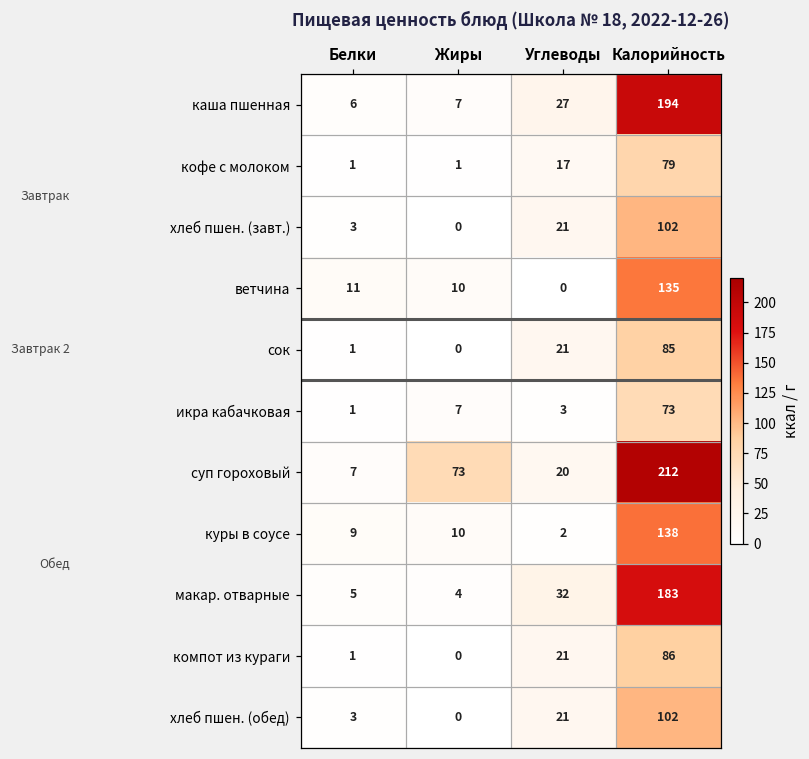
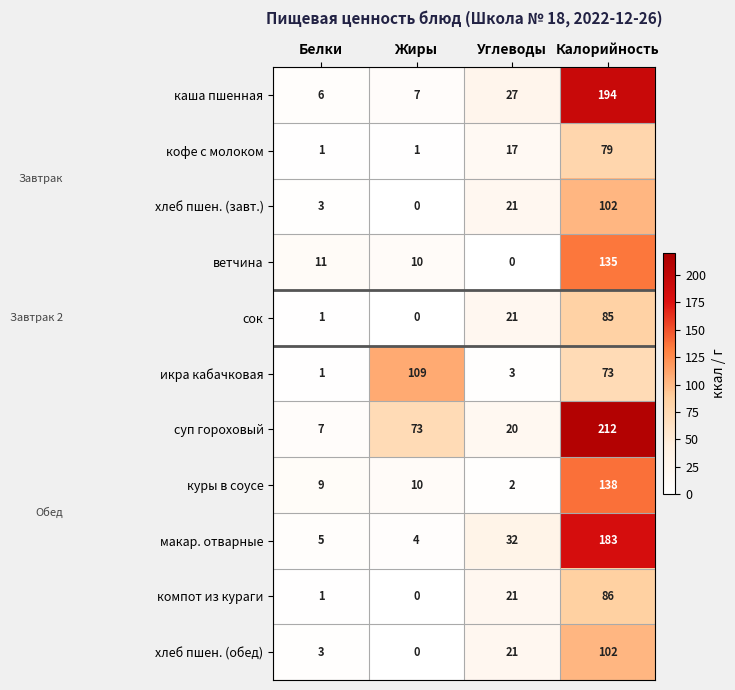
  {
    "каша пшенная": {
      "Белки": 6,
      "Жиры": 7,
      "Углеводы": 27,
      "Калорийность": 194
    },
    "кофе с молоком": {
      "Белки": 1,
      "Жиры": 1,
      "Углеводы": 17,
      "Калорийность": 79
    },
    "хлеб пшен. (завт.)": {
      "Белки": 3,
      "Жиры": 0,
      "Углеводы": 21,
      "Калорийность": 102
    },
    "ветчина": {
      "Белки": 11,
      "Жиры": 10,
      "Углеводы": 0,
      "Калорийность": 135
    },
    "сок": {
      "Белки": 1,
      "Жиры": 0,
      "Углеводы": 21,
      "Калорийность": 85
    },
    "икра кабачковая": {
      "Белки": 1,
-     "Жиры": 7,
+     "Жиры": 109,
      "Углеводы": 3,
      "Калорийность": 73
    },
    "суп гороховый": {
      "Белки": 7,
      "Жиры": 73,
      "Углеводы": 20,
      "Калорийность": 212
    },
    "куры в соусе": {
      "Белки": 9,
      "Жиры": 10,
      "Углеводы": 2,
      "Калорийность": 138
    },
    "макар. отварные": {
      "Белки": 5,
      "Жиры": 4,
      "Углеводы": 32,
      "Калорийность": 183
    },
    "компот из кураги": {
      "Белки": 1,
      "Жиры": 0,
      "Углеводы": 21,
      "Калорийность": 86
    },
    "хлеб пшен. (обед)": {
      "Белки": 3,
      "Жиры": 0,
      "Углеводы": 21,
      "Калорийность": 102
    }
  }
